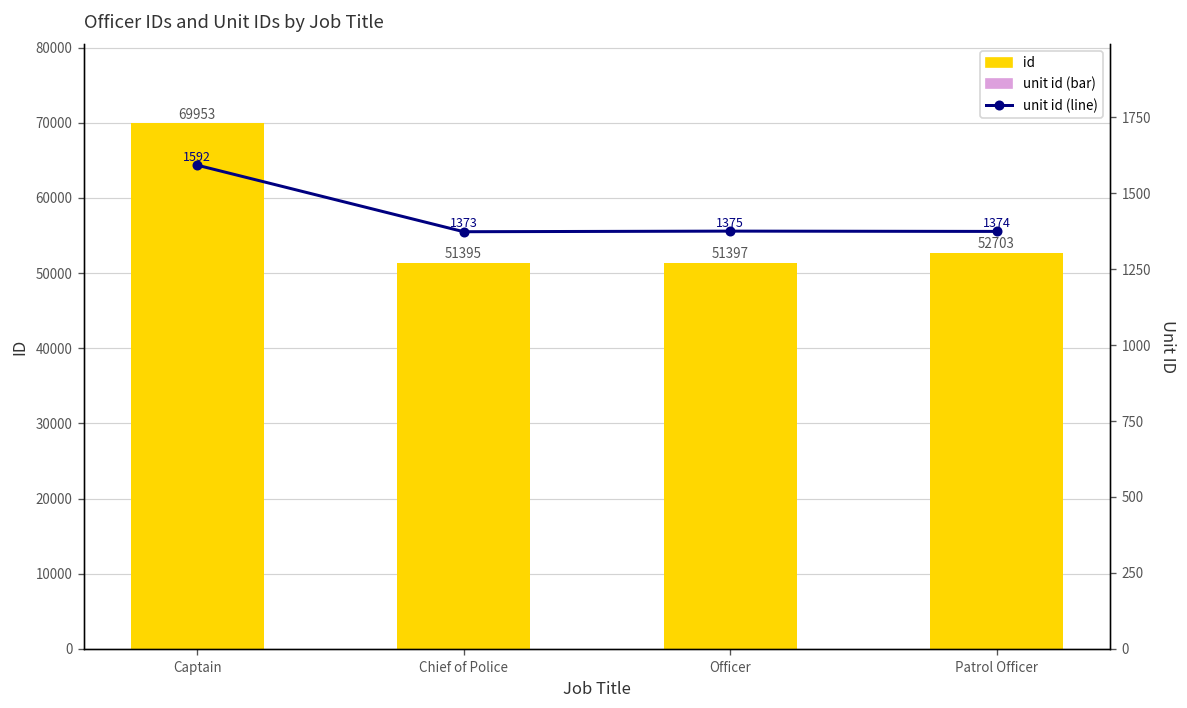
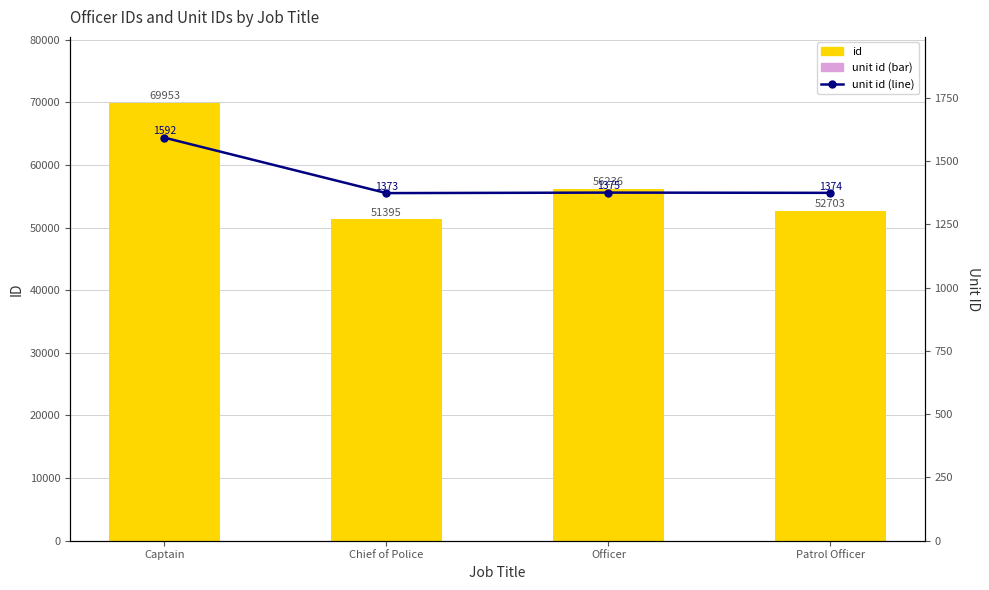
  {
    "id": {
      "Captain": 69953,
      "Chief of Police": 51395,
-     "Officer": 51397,
+     "Officer": 56236,
      "Patrol Officer": 52703
    }
  }
